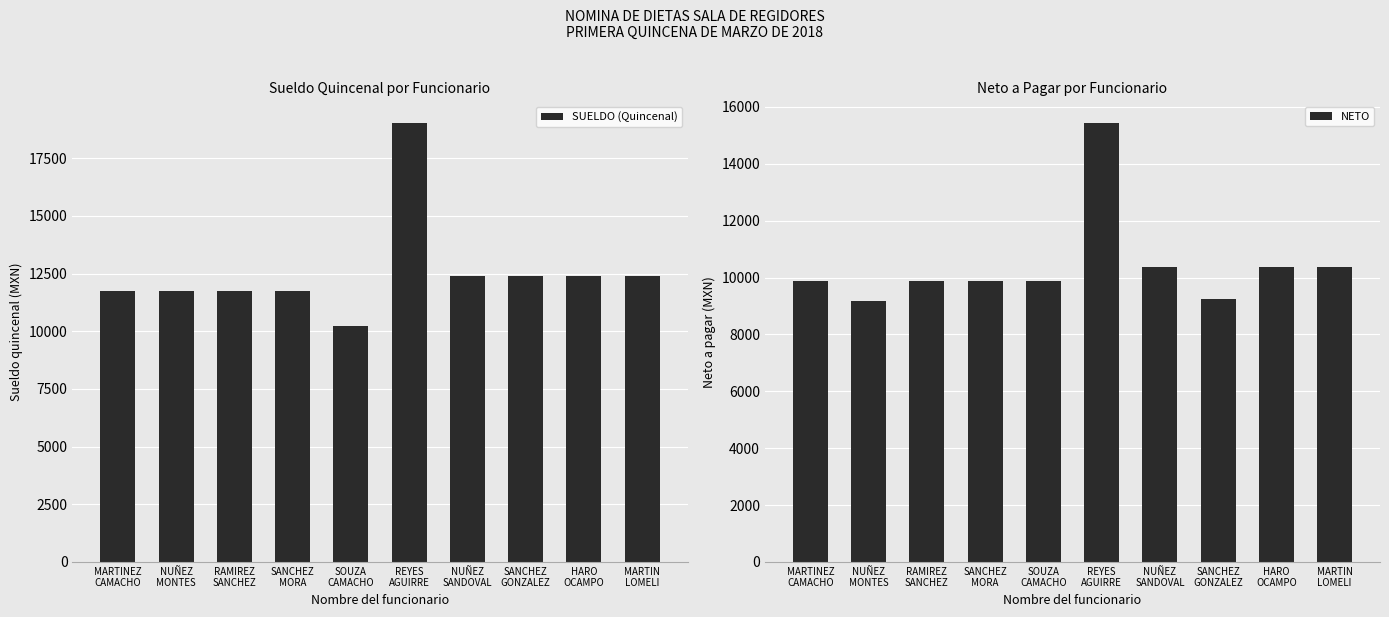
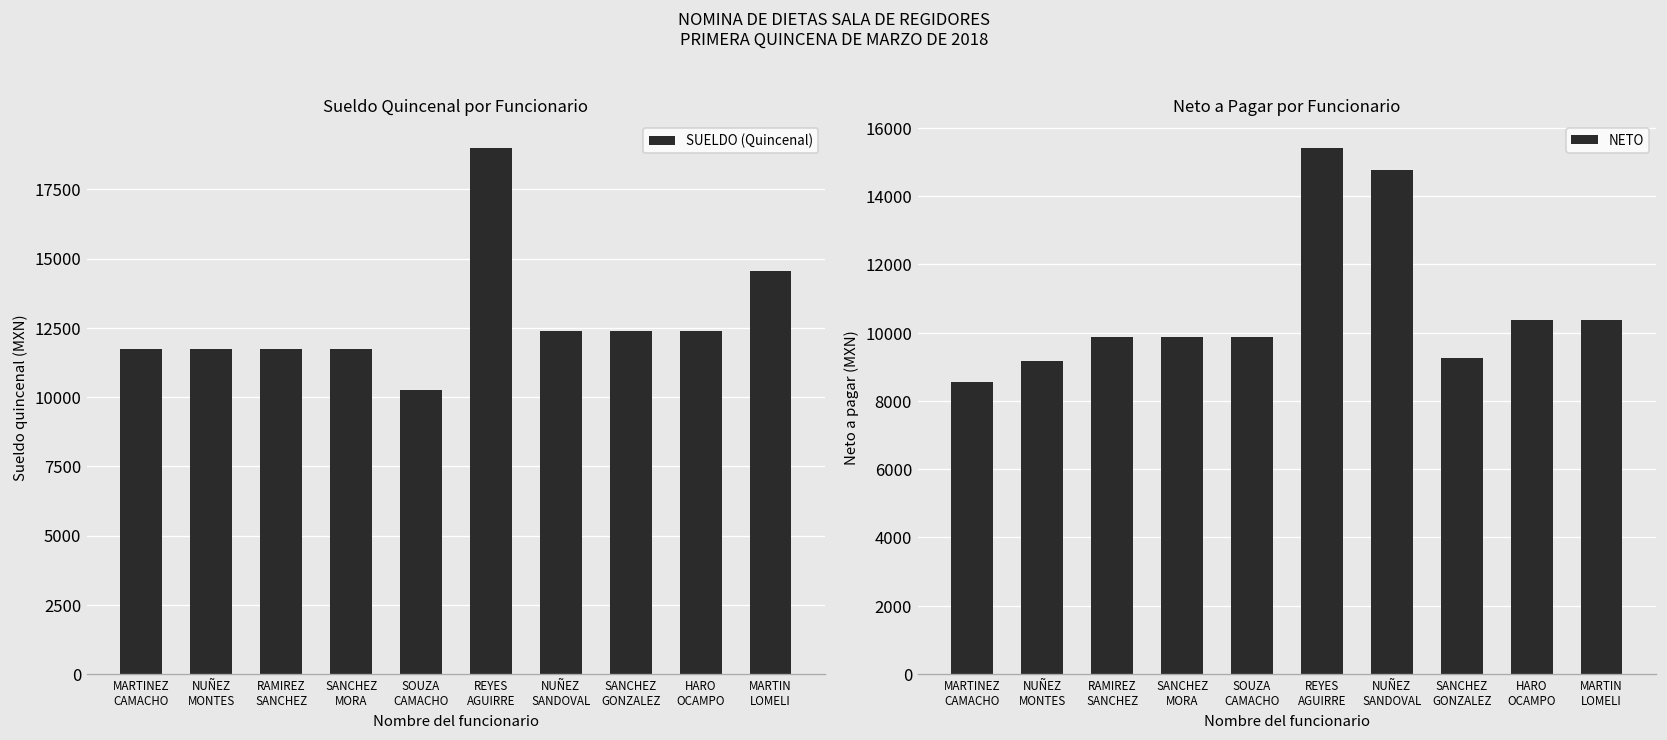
  {
    "Sueldo Quincenal por Funcionario": {
      "MARTINEZ CAMACHO": 11800,
      "NUÑEZ MONTES": 11800,
      "RAMIREZ SANCHEZ": 11800,
      "SANCHEZ MORA": 11800,
      "SOUZA CAMACHO": 10200,
      "REYES AGUIRRE": 19000,
      "NUÑEZ SANDOVAL": 12400,
      "SANCHEZ GONZALEZ": 12400,
      "HARO OCAMPO": 12400,
-     "MARTIN LOMELI": 12400
+     "MARTIN LOMELI": 14600
    },
    "Neto a Pagar por Funcionario": {
-     "MARTINEZ CAMACHO": 9900,
+     "MARTINEZ CAMACHO": 8600,
      "NUÑEZ MONTES": 9200,
      "RAMIREZ SANCHEZ": 9900,
      "SANCHEZ MORA": 9900,
      "SOUZA CAMACHO": 9900,
      "REYES AGUIRRE": 15400,
-     "NUÑEZ SANDOVAL": 10400,
+     "NUÑEZ SANDOVAL": 14800,
      "SANCHEZ GONZALEZ": 9200,
      "HARO OCAMPO": 10400,
      "MARTIN LOMELI": 10400
    }
  }
